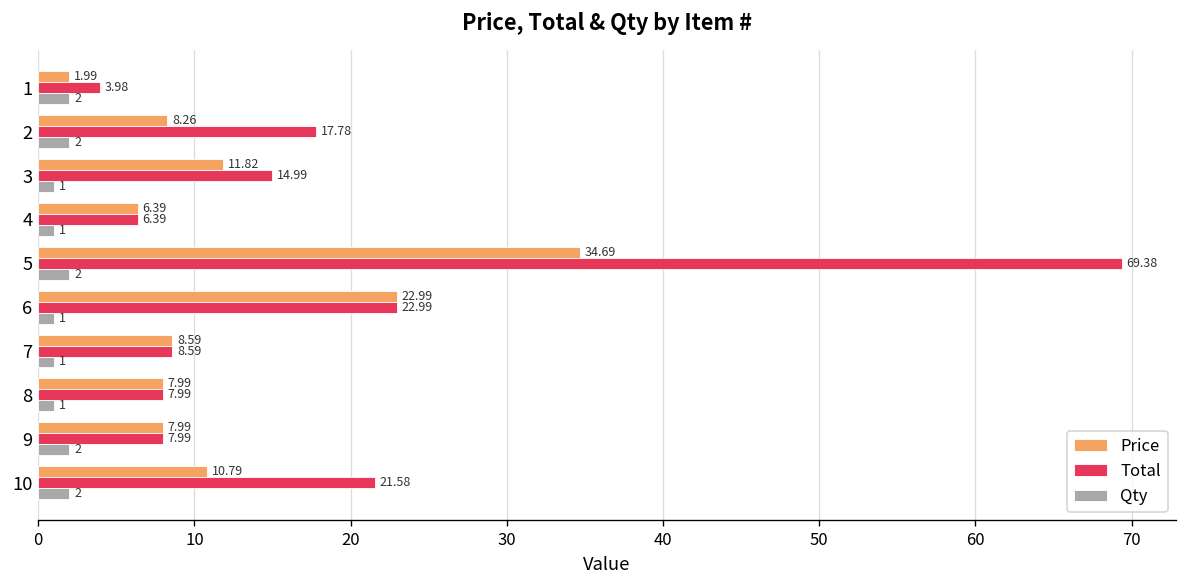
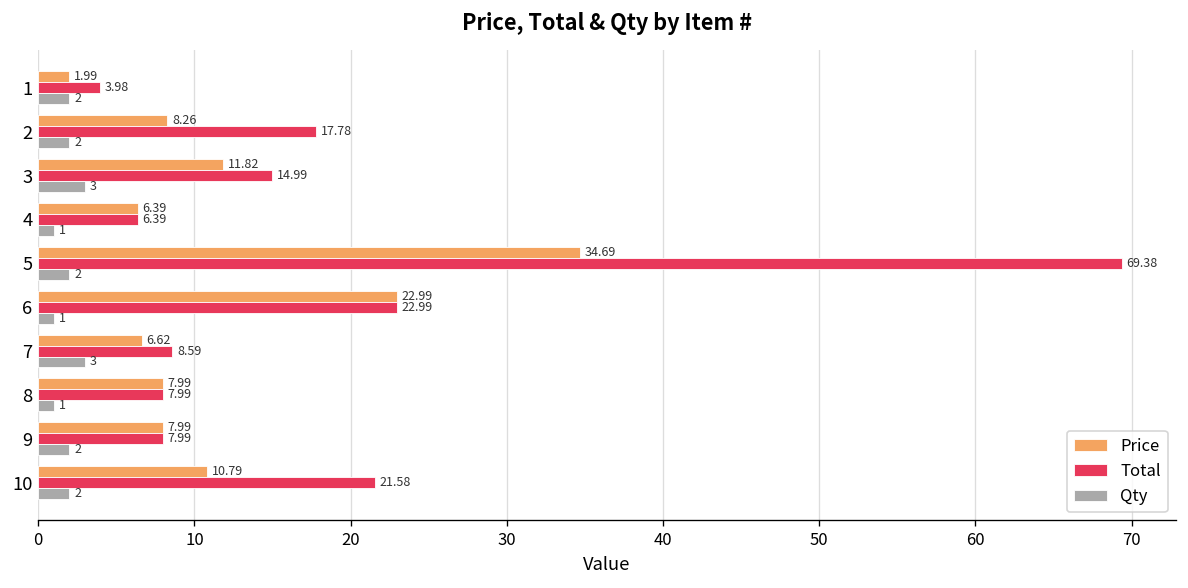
  {
    "Price": {
      "1": 1.99,
      "2": 8.26,
      "3": 11.82,
      "4": 6.39,
      "5": 34.69,
      "6": 22.99,
-     "7": 8.59,
+     "7": 6.62,
      "8": 7.99,
      "9": 7.99,
      "10": 10.79
    },
    "Total": {
      "1": 3.98,
      "2": 17.78,
      "3": 14.99,
      "4": 6.39,
      "5": 69.38,
      "6": 22.99,
      "7": 8.59,
      "8": 7.99,
      "9": 7.99,
      "10": 21.58
    },
    "Qty": {
      "1": 2,
      "2": 2,
-     "3": 1,
+     "3": 3,
      "4": 1,
      "5": 2,
      "6": 1,
-     "7": 1,
+     "7": 3,
      "8": 1,
      "9": 2,
      "10": 2
    }
  }
